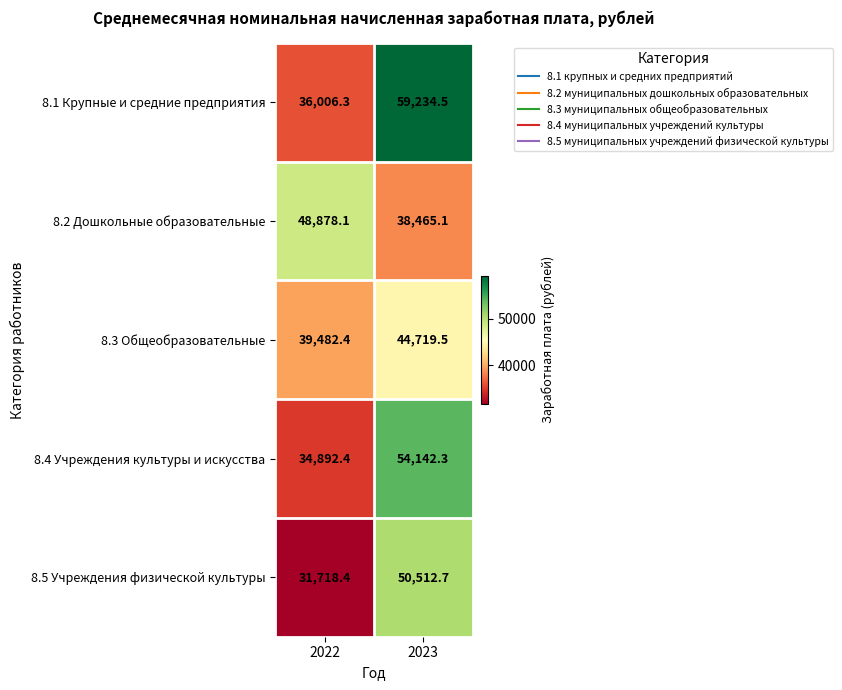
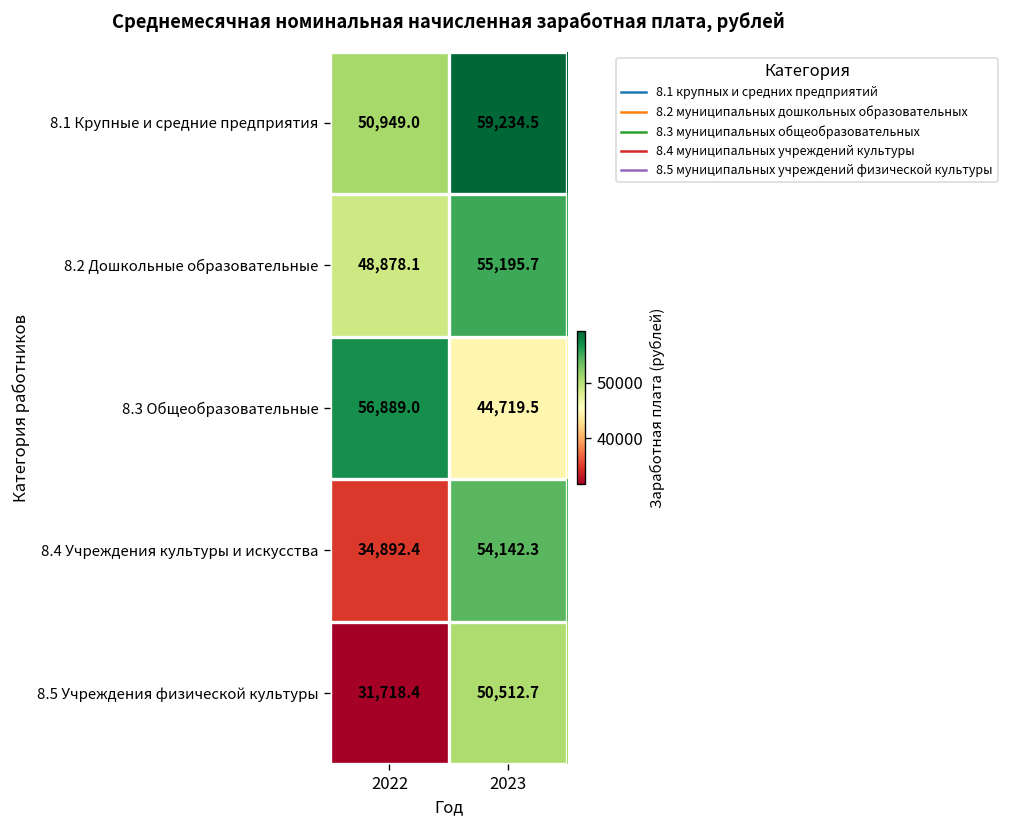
  {
    "8.1 Крупные и средние предприятия": {
-     "2022": "36,006.3",
+     "2022": "50,949.0",
      "2023": "59,234.5"
    },
    "8.2 Дошкольные образовательные": {
      "2022": "48,878.1",
-     "2023": "38,465.1"
+     "2023": "55,195.7"
    },
    "8.3 Общеобразовательные": {
-     "2022": "39,482.4",
+     "2022": "56,889.0",
      "2023": "44,719.5"
    },
    "8.4 Учреждения культуры и искусства": {
      "2022": "34,892.4",
      "2023": "54,142.3"
    },
    "8.5 Учреждения физической культуры": {
      "2022": "31,718.4",
      "2023": "50,512.7"
    }
  }
